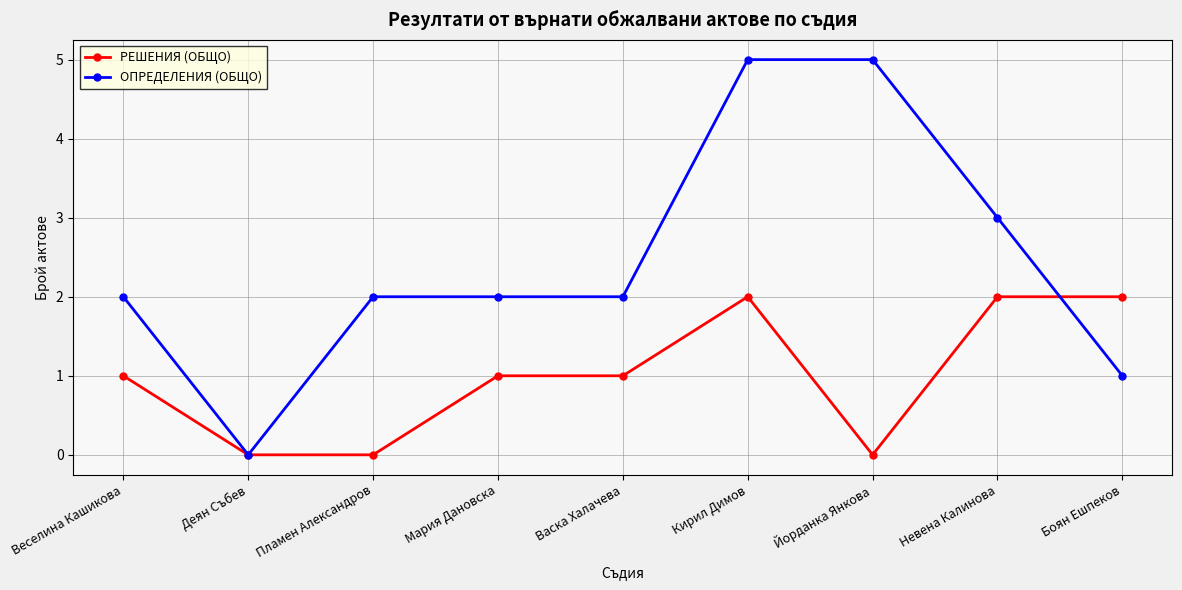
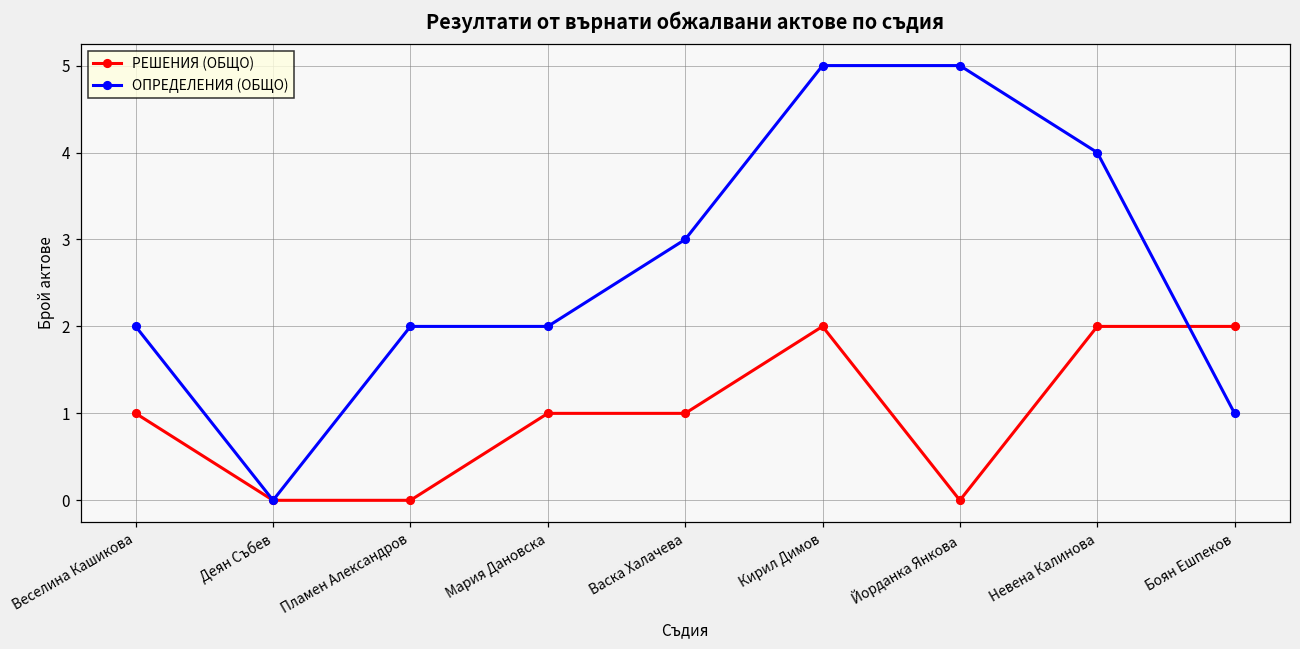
  {
    "РЕШЕНИЯ (ОБЩО)": {
      "Веселина Кашикова": 1,
      "Пламен Александров": 0,
      "Мария Дановска": 1,
      "Васка Халачева": 1,
      "Кирил Димов": 2,
      "Йорданка Янкова": 0,
      "Невена Калинова": 2,
      "Боян Ешпеков": 2
    },
    "ОПРЕДЕЛЕНИЯ (ОБЩО)": {
      "Веселина Кашикова": 2,
      "Пламен Александров": 2,
      "Мария Дановска": 2,
-     "Васка Халачева": 2,
+     "Васка Халачева": 3,
      "Кирил Димов": 5,
      "Йорданка Янкова": 5,
-     "Невена Калинова": 3,
+     "Невена Калинова": 4,
      "Боян Ешпеков": 1
    }
  }
